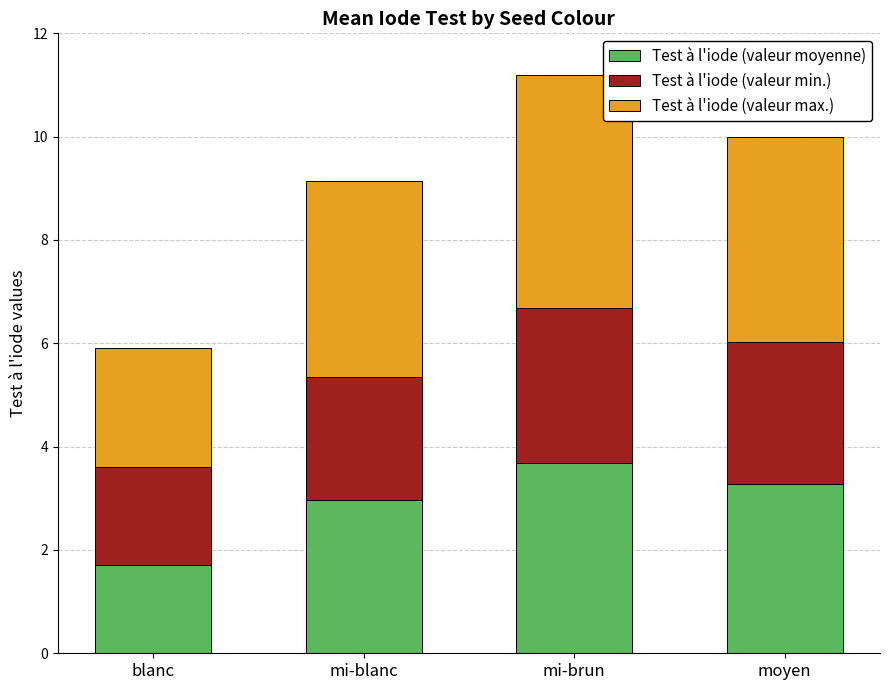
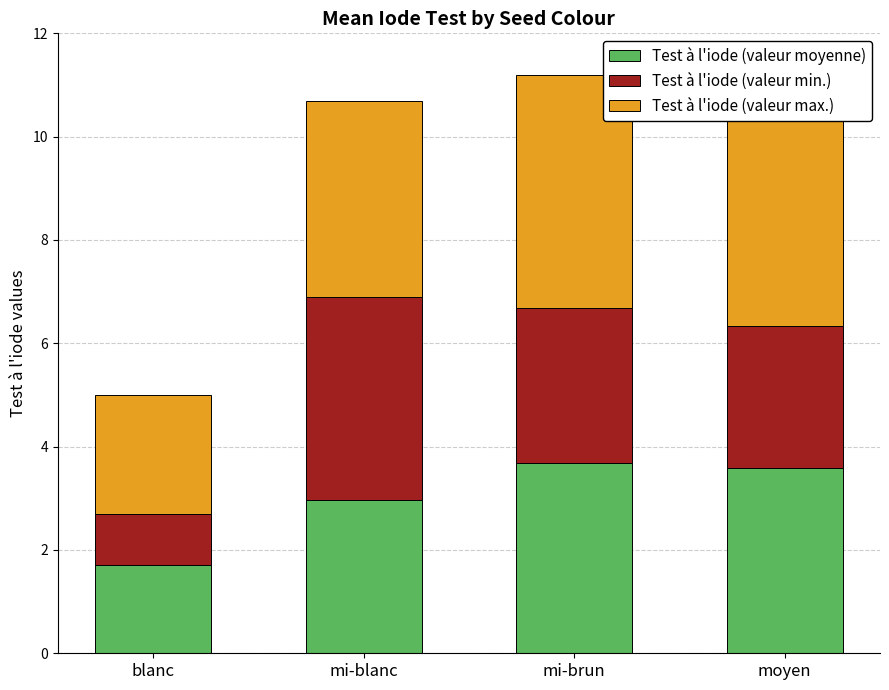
  {
    "Test à l'iode (valeur moyenne)": {
      "blanc": 1.7,
      "mi-blanc": 3.0,
      "mi-brun": 3.7,
-     "moyen": 3.3
+     "moyen": 3.6
    },
    "Test à l'iode (valeur min.)": {
-     "blanc": 1.9,
-     "mi-blanc": 2.4,
+     "blanc": 1.0,
+     "mi-blanc": 3.9,
      "mi-brun": 3.0,
      "moyen": 2.8
    },
    "Test à l'iode (valeur max.)": {
      "blanc": 2.3,
      "mi-blanc": 3.8,
      "mi-brun": 4.5,
      "moyen": 4.0
    }
  }
